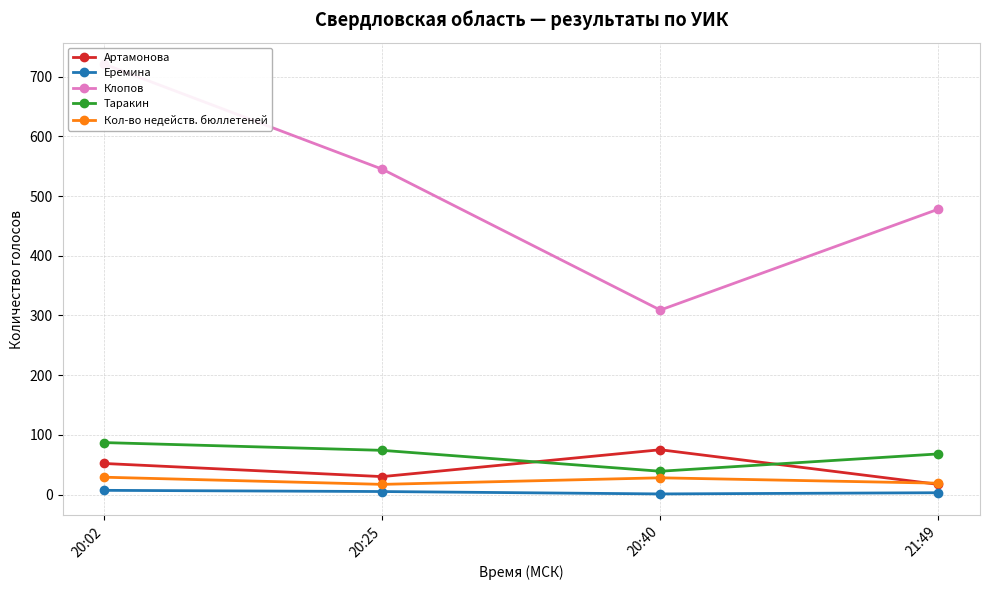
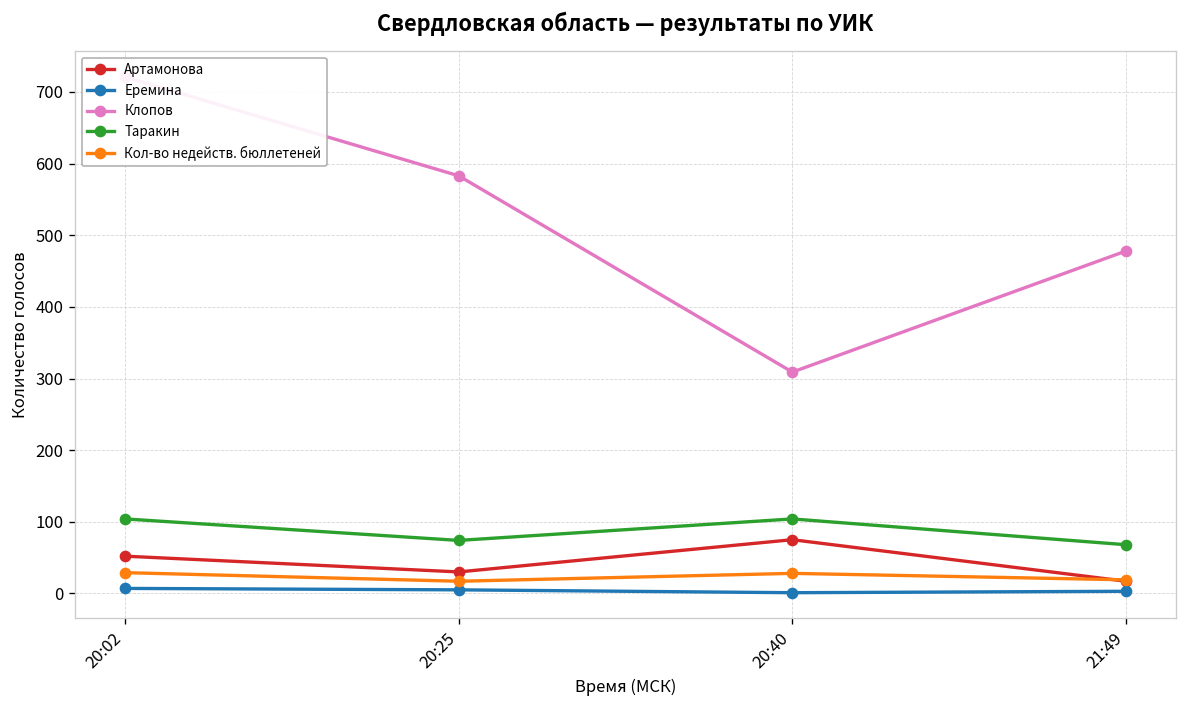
  {
    "Артамонова": {
      "20:02": 50,
      "20:25": 30,
      "20:40": 80
    },
    "Еремина": {
      "20:02": 10,
      "20:25": 10,
      "20:40": 0,
      "21:49": 0
    },
    "Клопов": {
-     "20:25": 550,
+     "20:25": 580,
      "20:40": 310,
      "21:49": 480
    },
    "Таракин": {
-     "20:02": 90,
+     "20:02": 100,
      "20:25": 70,
-     "20:40": 40,
+     "20:40": 100,
      "21:49": 70
    },
    "Кол-во недейств. бюллетеней": {
      "20:02": 30,
      "20:25": 20,
      "20:40": 30
    }
  }
